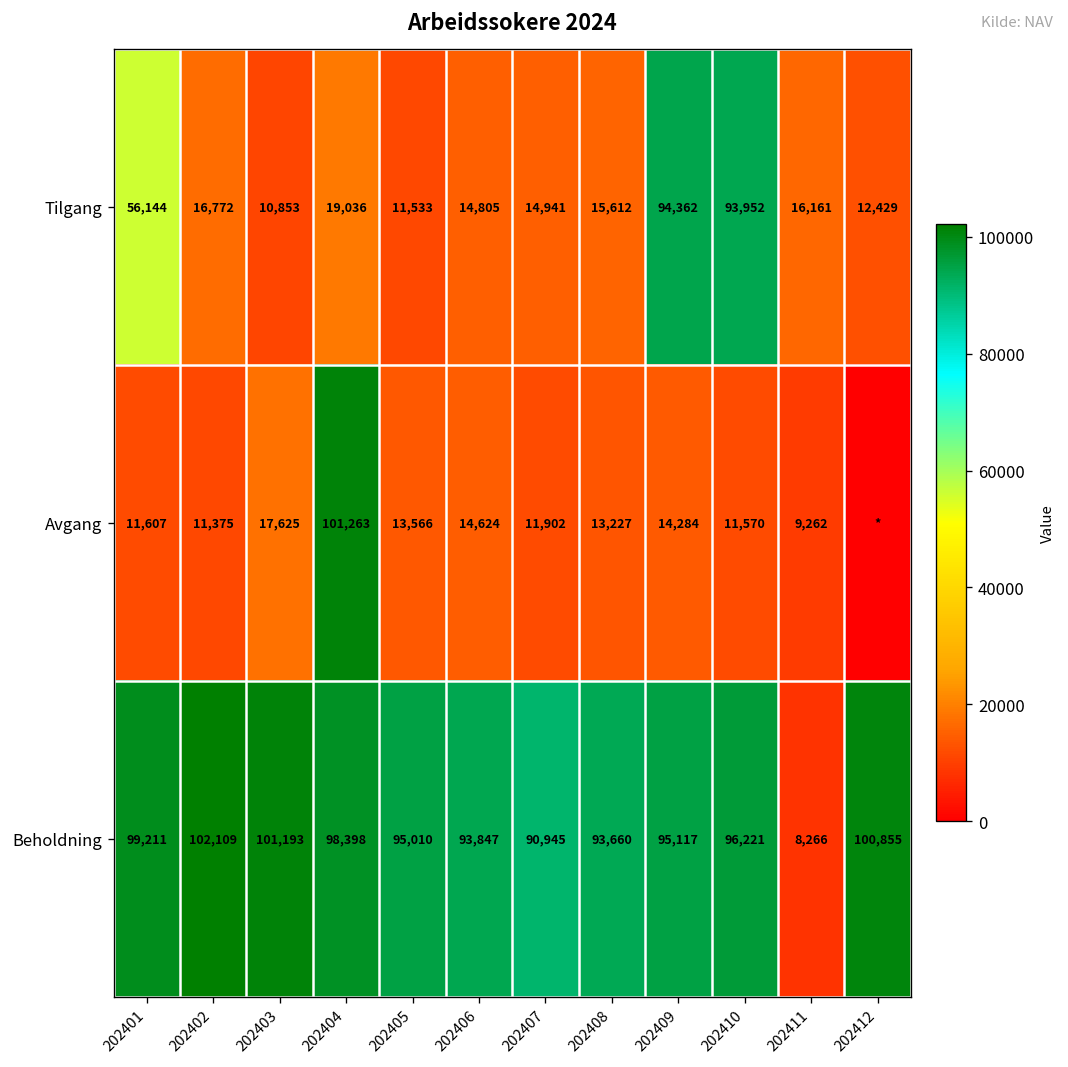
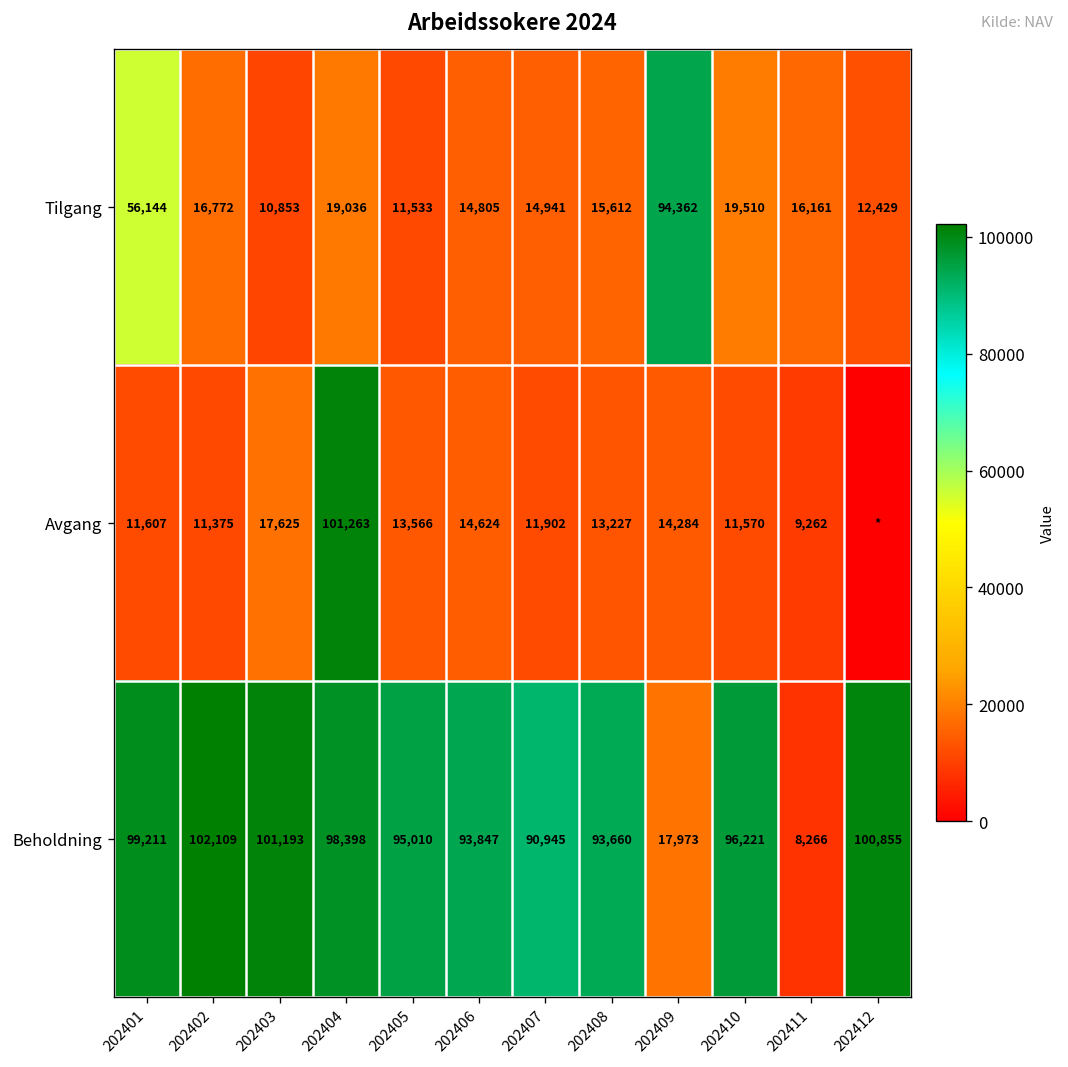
  {
    "Tilgang": {
      "202401": "56,144",
      "202402": "16,772",
      "202403": "10,853",
      "202404": "19,036",
      "202405": "11,533",
      "202406": "14,805",
      "202407": "14,941",
      "202408": "15,612",
      "202409": "94,362",
-     "202410": "93,952",
+     "202410": "19,510",
      "202411": "16,161",
      "202412": "12,429"
    },
    "Avgang": {
      "202401": "11,607",
      "202402": "11,375",
      "202403": "17,625",
      "202404": "101,263",
      "202405": "13,566",
      "202406": "14,624",
      "202407": "11,902",
      "202408": "13,227",
      "202409": "14,284",
      "202410": "11,570",
      "202411": "9,262"
    },
    "Beholdning": {
      "202401": "99,211",
      "202402": "102,109",
      "202403": "101,193",
      "202404": "98,398",
      "202405": "95,010",
      "202406": "93,847",
      "202407": "90,945",
      "202408": "93,660",
-     "202409": "95,117",
+     "202409": "17,973",
      "202410": "96,221",
      "202411": "8,266",
      "202412": "100,855"
    }
  }
